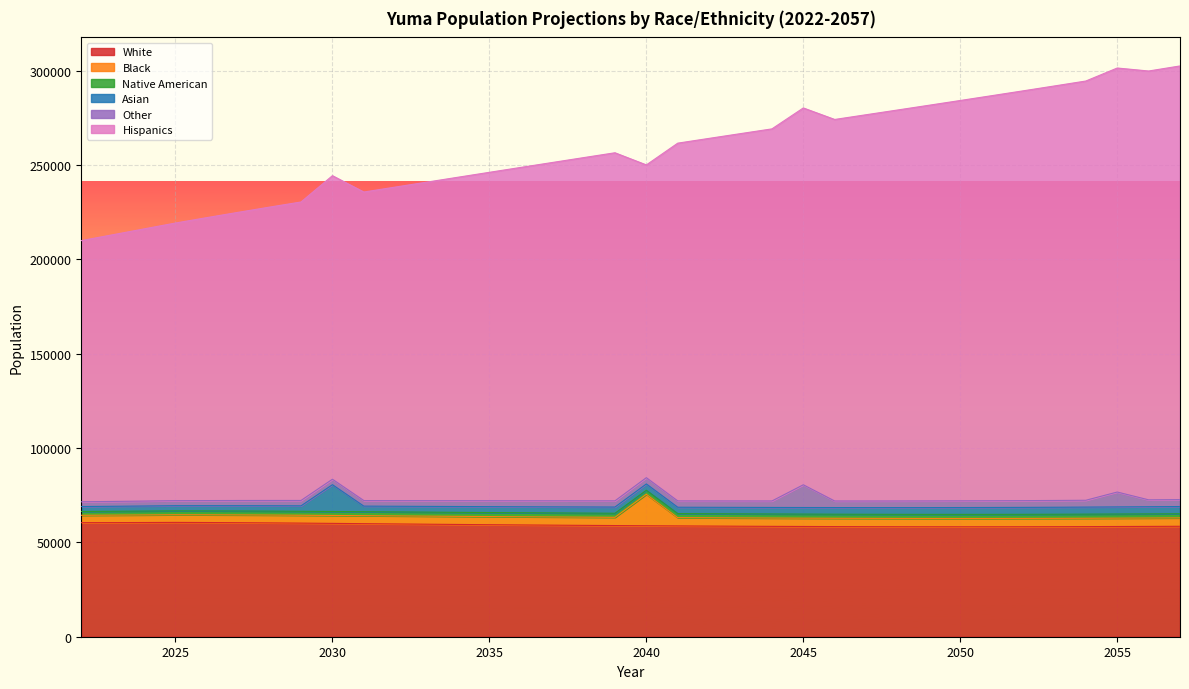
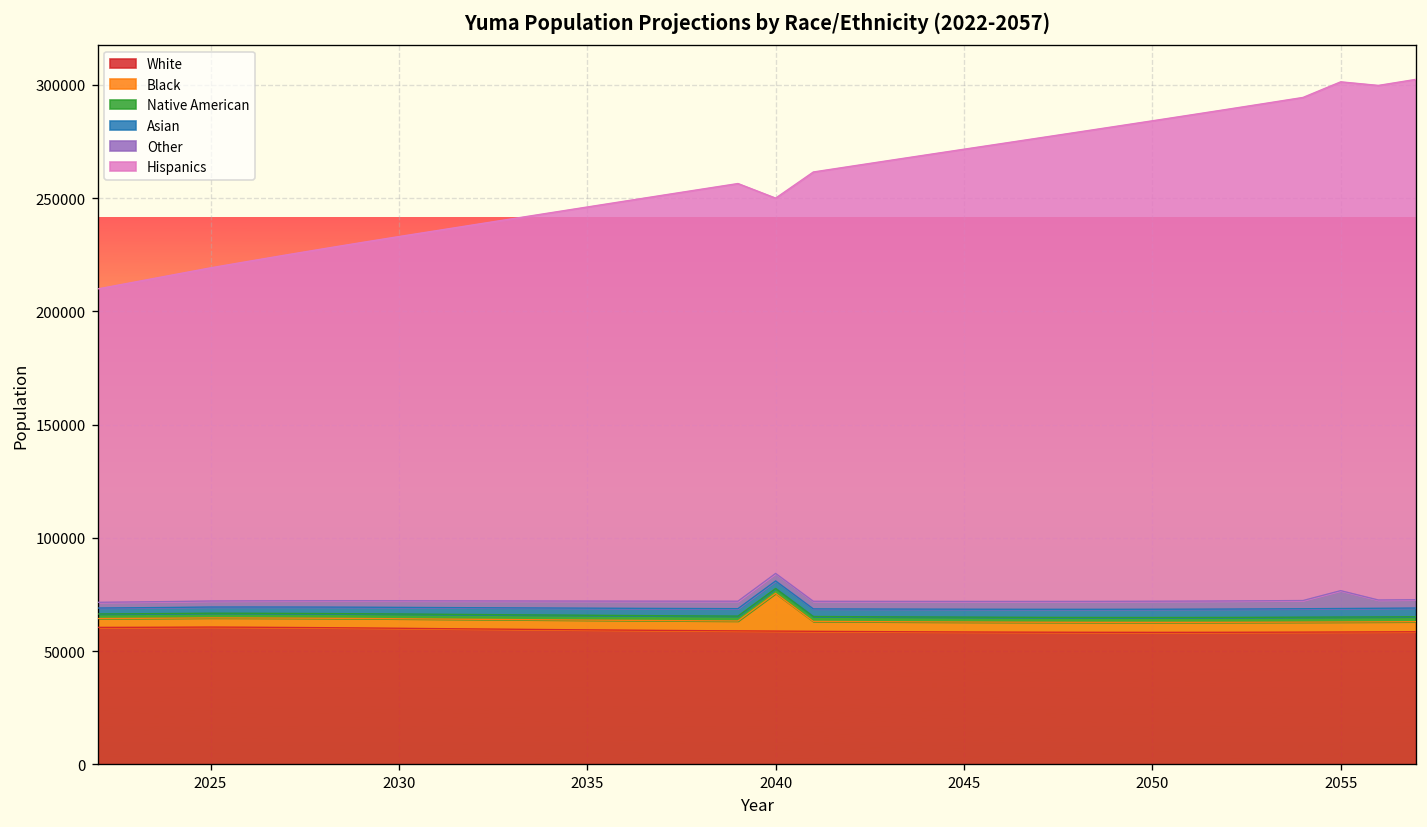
  {
    "White": {
      "2025": 61000,
      "2030": 60000,
      "2035": 59000,
      "2040": 59000,
      "2045": 58000,
      "2050": 58000,
      "2055": 58000
    },
    "Black": {
      "2025": 4000,
      "2030": 4000,
      "2035": 4000,
      "2040": 17000,
      "2045": 4000,
      "2050": 4000,
      "2055": 4000
    },
    "Native American": {
      "2025": 2000,
      "2030": 2000,
      "2035": 2000,
      "2040": 2000,
      "2045": 2000,
      "2050": 2000,
      "2055": 2000
    },
    "Asian": {
      "2025": 3000,
-     "2030": 14000,
+     "2030": 3000,
      "2035": 3000,
      "2040": 3000,
      "2045": 3000,
      "2050": 4000,
      "2055": 4000
    },
    "Other": {
      "2025": 3000,
      "2030": 3000,
      "2035": 3000,
      "2040": 3000,
-     "2045": 12000,
+     "2045": 3000,
      "2050": 4000,
      "2055": 8000
    },
    "Hispanics": {
      "2025": 147000,
      "2030": 161000,
      "2035": 174000,
      "2040": 166000,
      "2045": 200000,
      "2050": 212000,
      "2055": 225000
    }
  }
